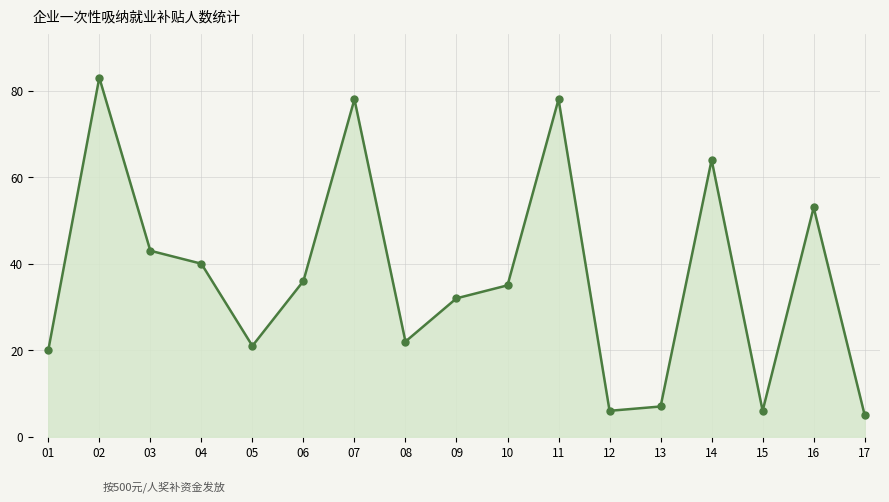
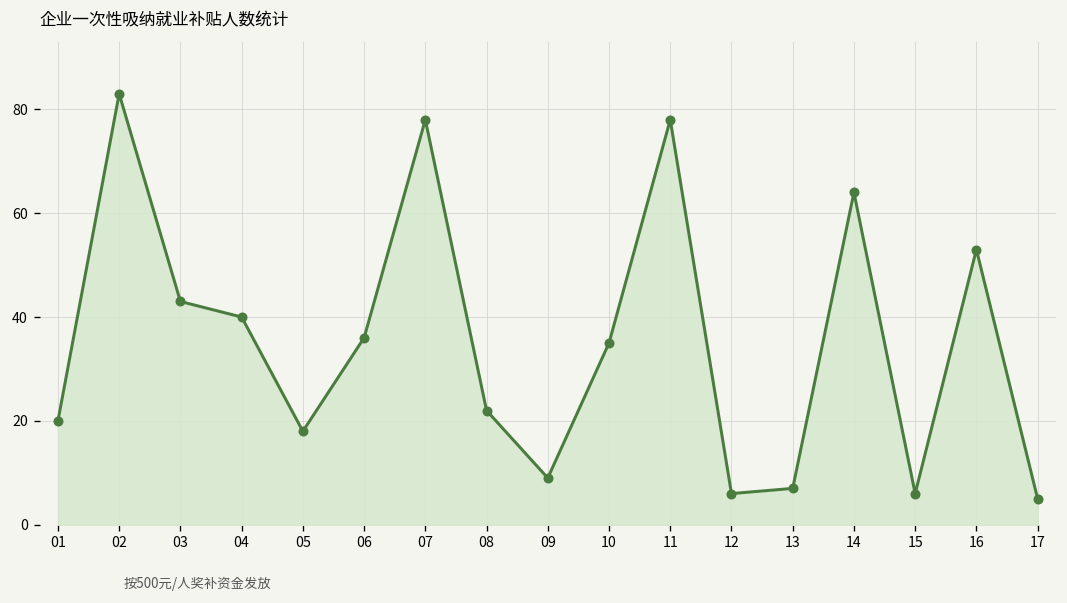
  {
    "01": 20,
    "02": 83,
    "03": 43,
    "04": 40,
-   "05": 21,
+   "05": 18,
    "06": 36,
    "07": 78,
    "08": 22,
-   "09": 32,
+   "09": 9,
    "10": 35,
    "11": 78,
    "12": 6,
    "13": 7,
    "14": 64,
    "15": 6,
    "16": 53,
    "17": 5
  }
